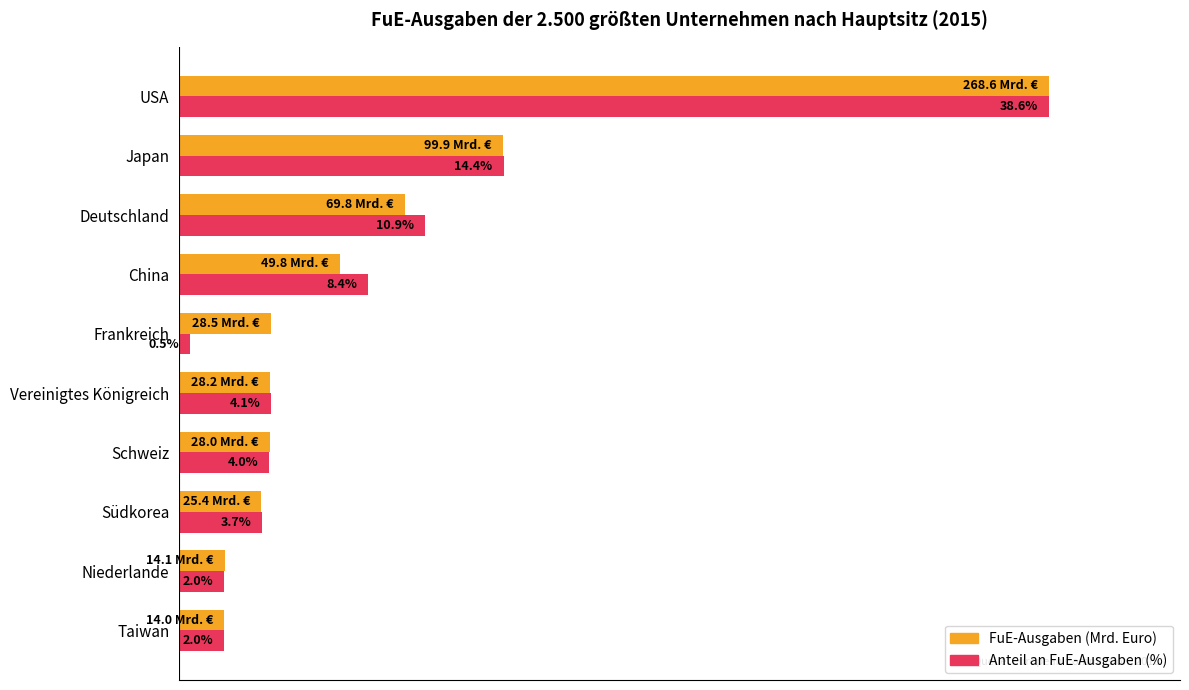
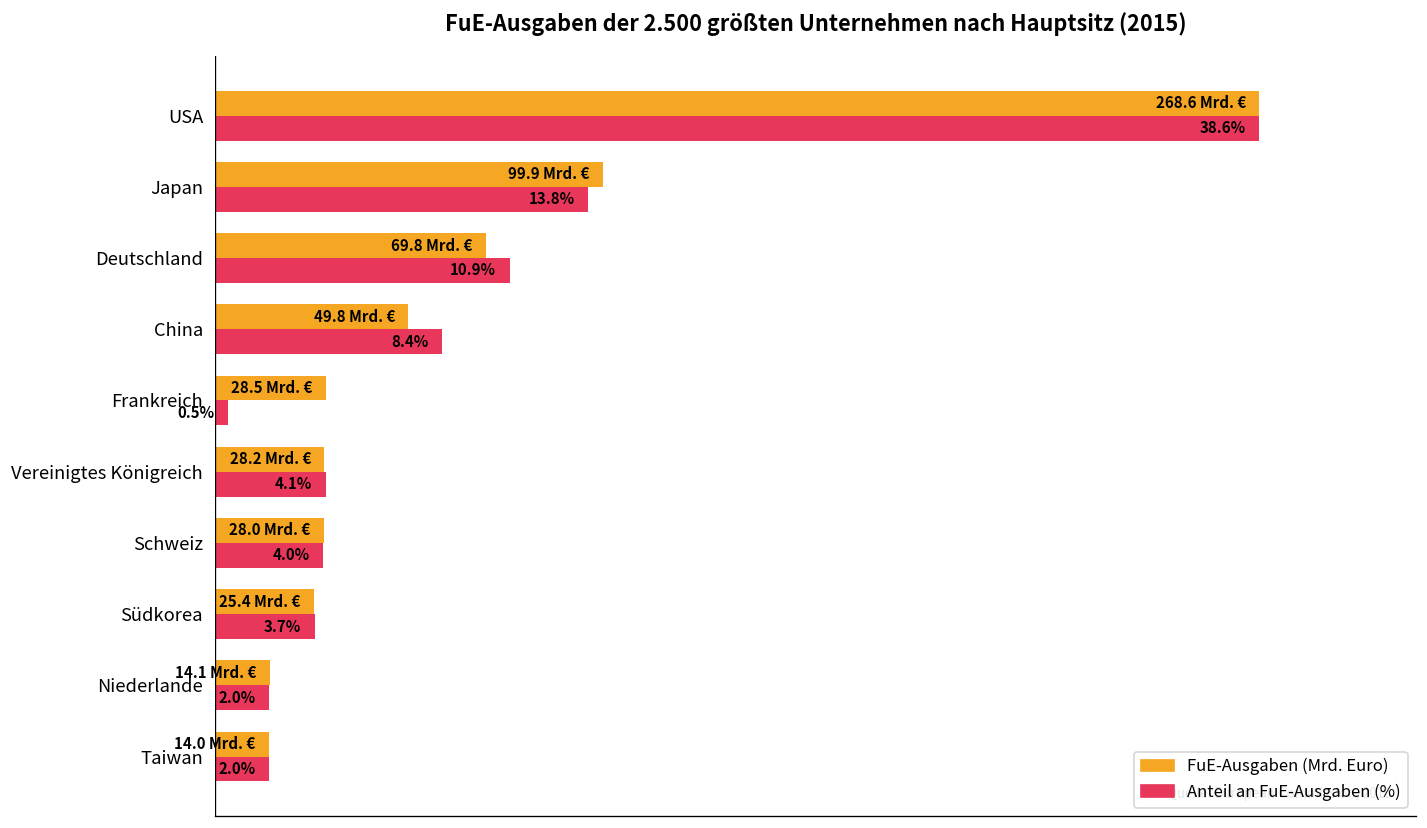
  {
    "Anteil an FuE-Ausgaben (%)": {
      "USA": "38.6%",
-     "Japan": "14.4%",
+     "Japan": "13.8%",
      "Deutschland": "10.9%",
      "China": "8.4%",
      "Frankreich": "0.5%",
      "Vereinigtes Königreich": "4.1%",
      "Schweiz": "4.0%",
      "Südkorea": "3.7%",
      "Niederlande": "2.0%",
      "Taiwan": "2.0%"
    }
  }
